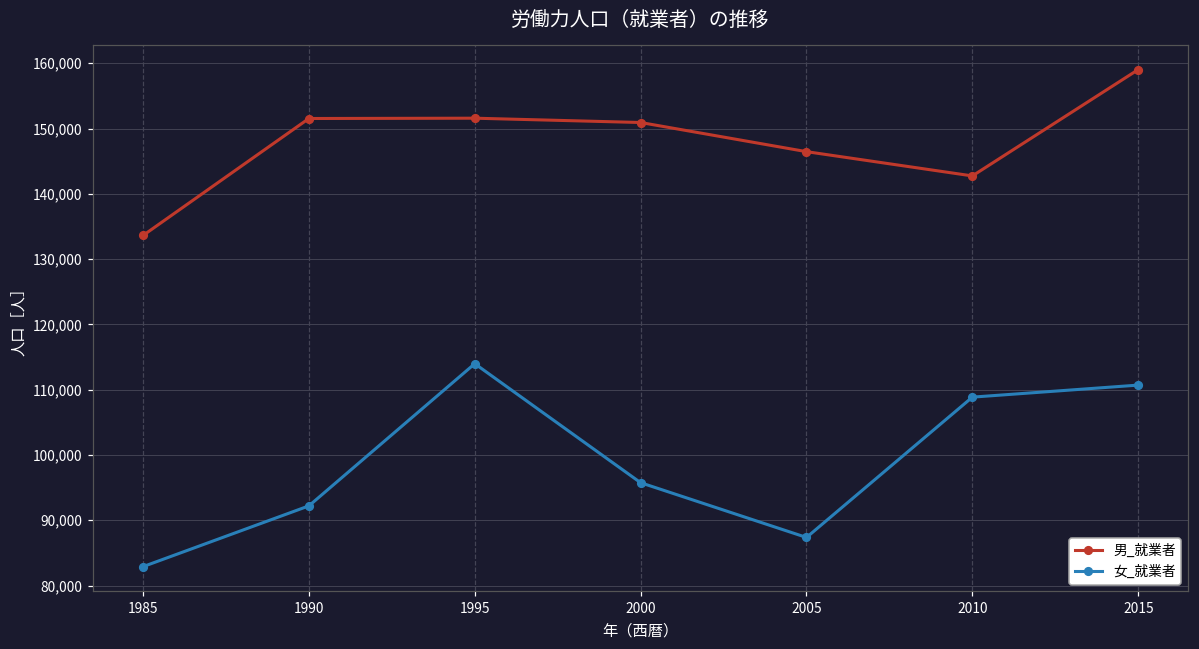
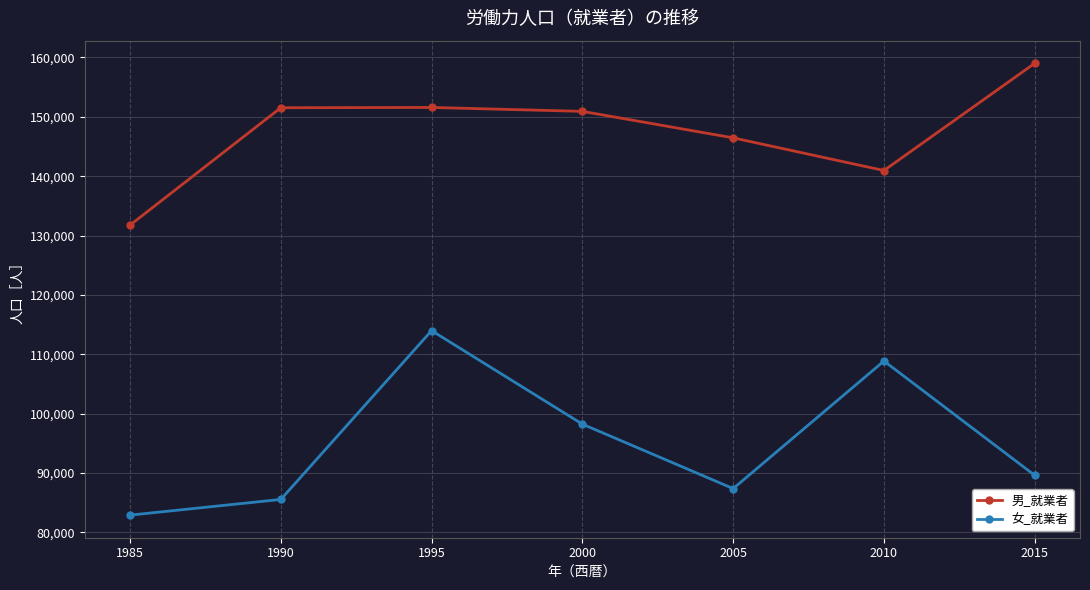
  {
    "男_就業者": {
-     "1985": "134,000",
+     "1985": "132,000",
      "1990": "152,000",
      "1995": "152,000",
      "2000": "151,000",
      "2005": "146,000",
-     "2010": "143,000",
+     "2010": "141,000",
      "2015": "159,000"
    },
    "女_就業者": {
      "1985": "83,000",
-     "1990": "92,000",
+     "1990": "86,000",
      "1995": "114,000",
-     "2000": "96,000",
+     "2000": "98,000",
      "2005": "87,000",
      "2010": "109,000",
-     "2015": "111,000"
+     "2015": "90,000"
    }
  }
